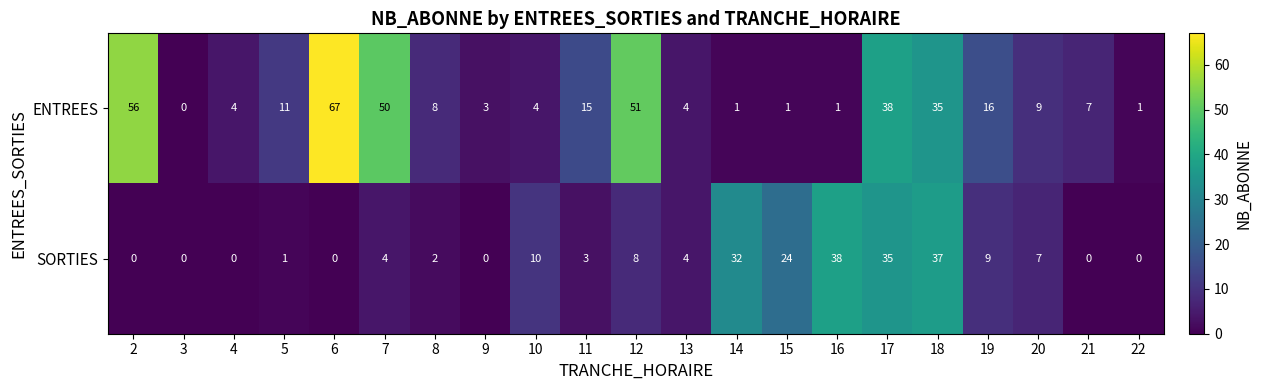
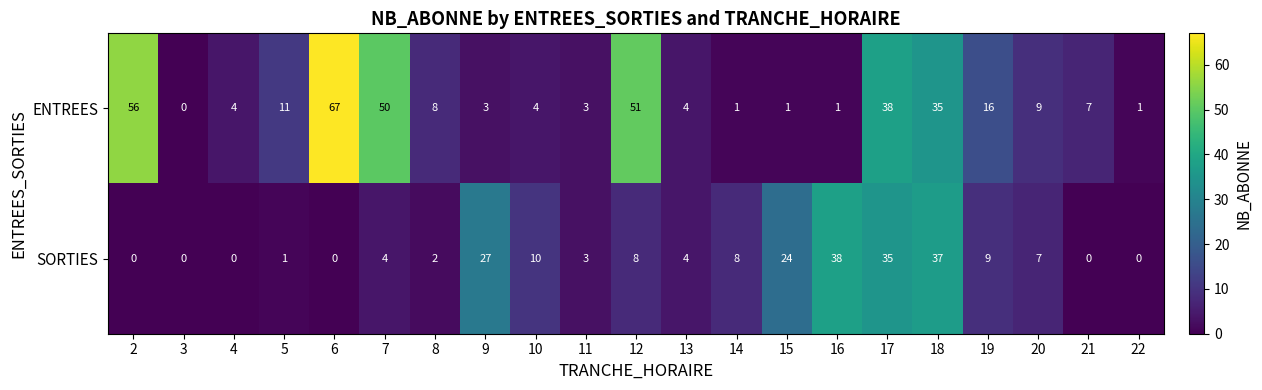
  {
    "ENTREES": {
      "2": 56,
      "3": 0,
      "4": 4,
      "5": 11,
      "6": 67,
      "7": 50,
      "8": 8,
      "9": 3,
      "10": 4,
-     "11": 15,
+     "11": 3,
      "12": 51,
      "13": 4,
      "14": 1,
      "15": 1,
      "16": 1,
      "17": 38,
      "18": 35,
      "19": 16,
      "20": 9,
      "21": 7,
      "22": 1
    },
    "SORTIES": {
      "2": 0,
      "3": 0,
      "4": 0,
      "5": 1,
      "6": 0,
      "7": 4,
      "8": 2,
-     "9": 0,
+     "9": 27,
      "10": 10,
      "11": 3,
      "12": 8,
      "13": 4,
-     "14": 32,
+     "14": 8,
      "15": 24,
      "16": 38,
      "17": 35,
      "18": 37,
      "19": 9,
      "20": 7,
      "21": 0,
      "22": 0
    }
  }
